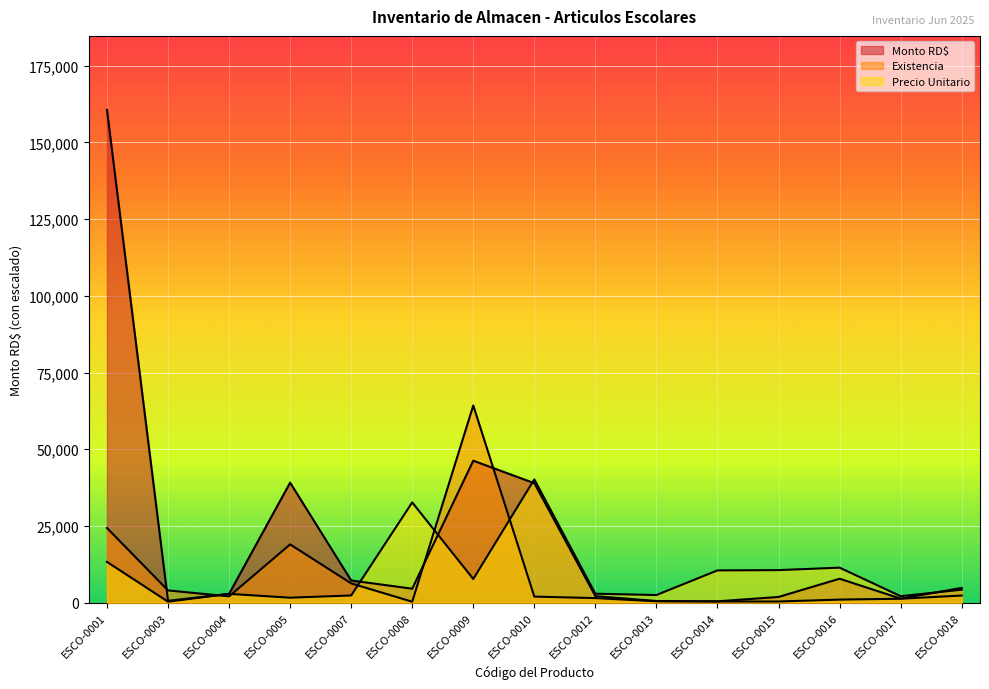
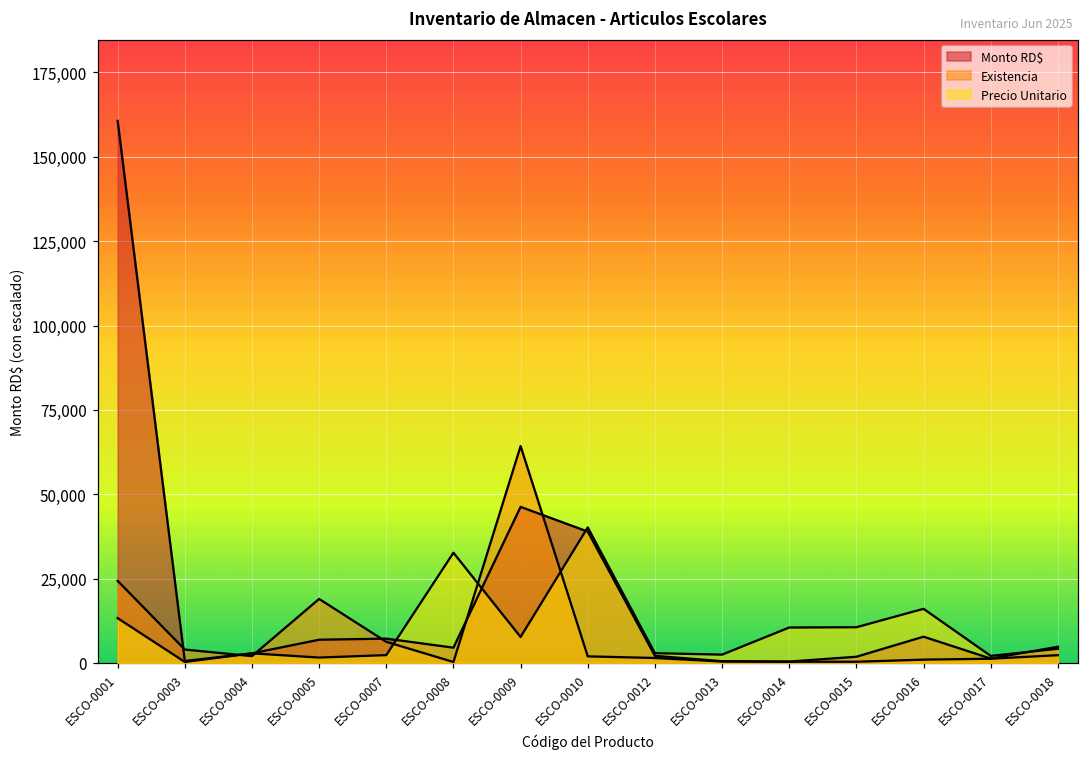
  {
    "Monto RD$": {
      "ESCO-0001": "161,000",
-     "ESCO-0005": "39,000",
+     "ESCO-0005": "7,000",
      "ESCO-0007": "7,000",
      "ESCO-0008": "5,000",
      "ESCO-0009": "46,000",
      "ESCO-0010": "39,000",
      "ESCO-0015": "2,000",
      "ESCO-0016": "8,000"
    },
    "Existencia": {
      "ESCO-0001": "24,000",
      "ESCO-0003": "4,000",
      "ESCO-0005": "19,000",
      "ESCO-0007": "6,000",
      "ESCO-0008": "0",
      "ESCO-0009": "64,000",
      "ESCO-0010": "2,000",
      "ESCO-0015": "0",
      "ESCO-0016": "1,000",
      "ESCO-0018": "2,000"
    },
    "Precio Unitario": {
      "ESCO-0001": "13,000",
      "ESCO-0005": "2,000",
      "ESCO-0007": "2,000",
      "ESCO-0008": "33,000",
      "ESCO-0009": "8,000",
      "ESCO-0010": "40,000",
      "ESCO-0013": "2,000",
      "ESCO-0014": "10,000",
      "ESCO-0015": "11,000",
-     "ESCO-0016": "11,000"
+     "ESCO-0016": "16,000"
    }
  }
